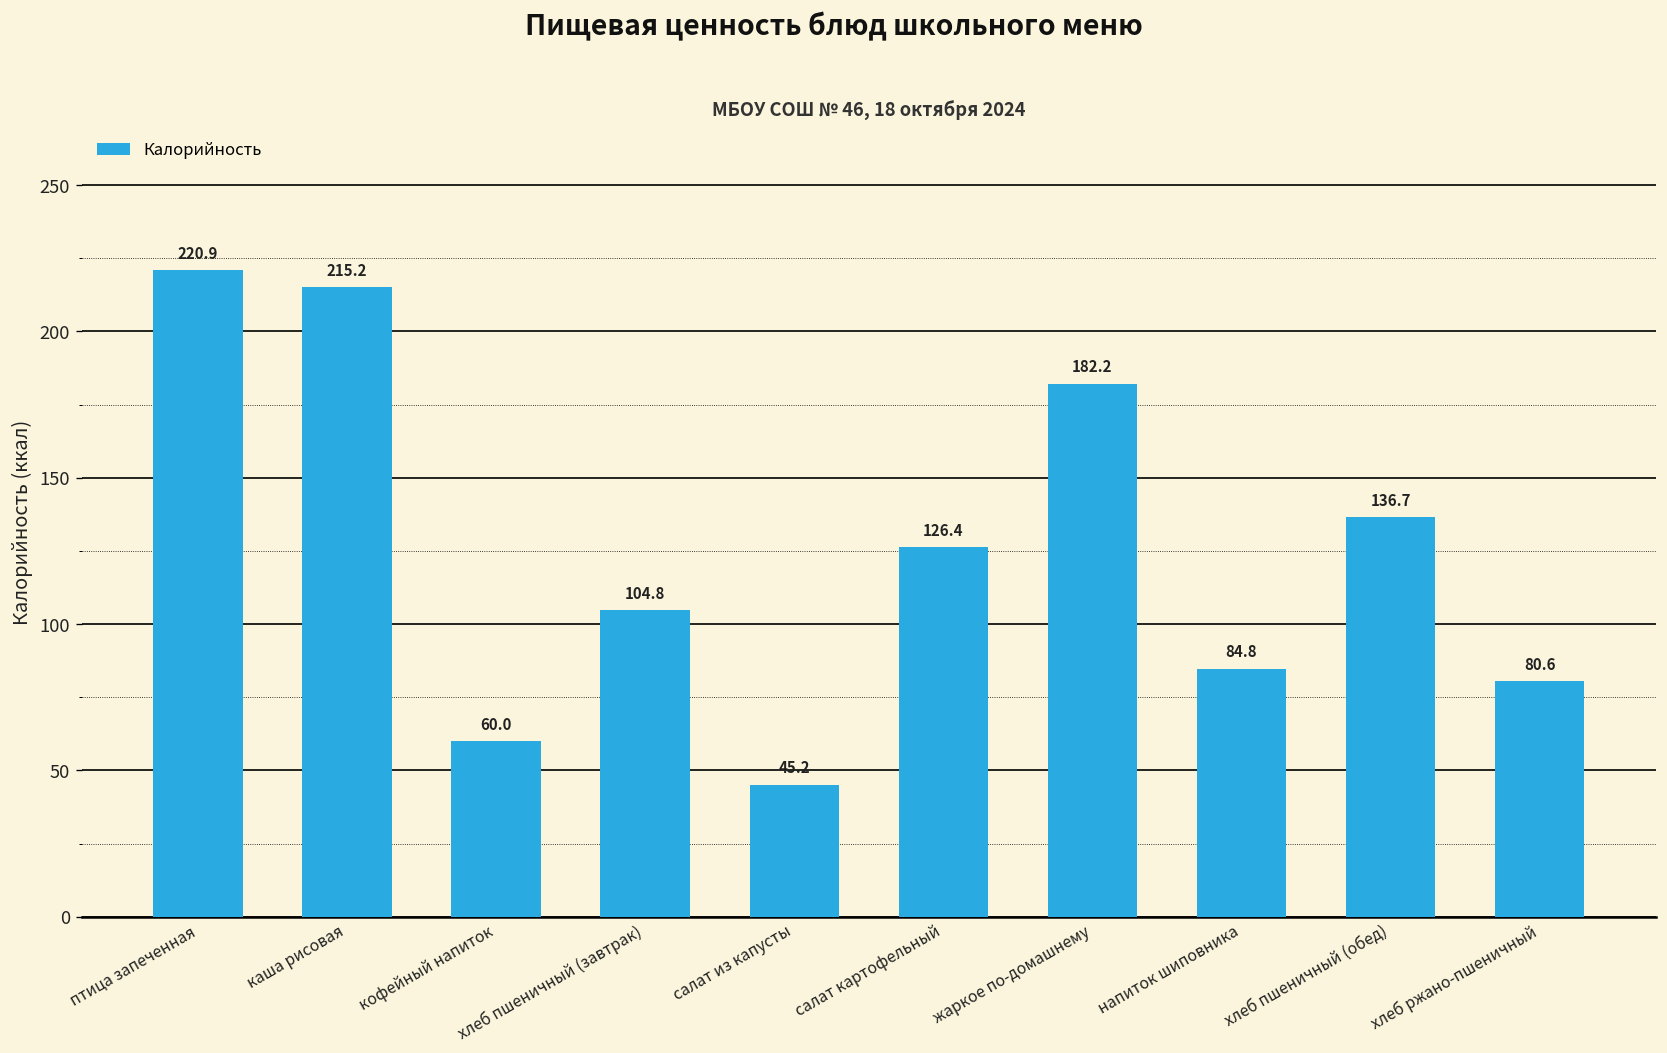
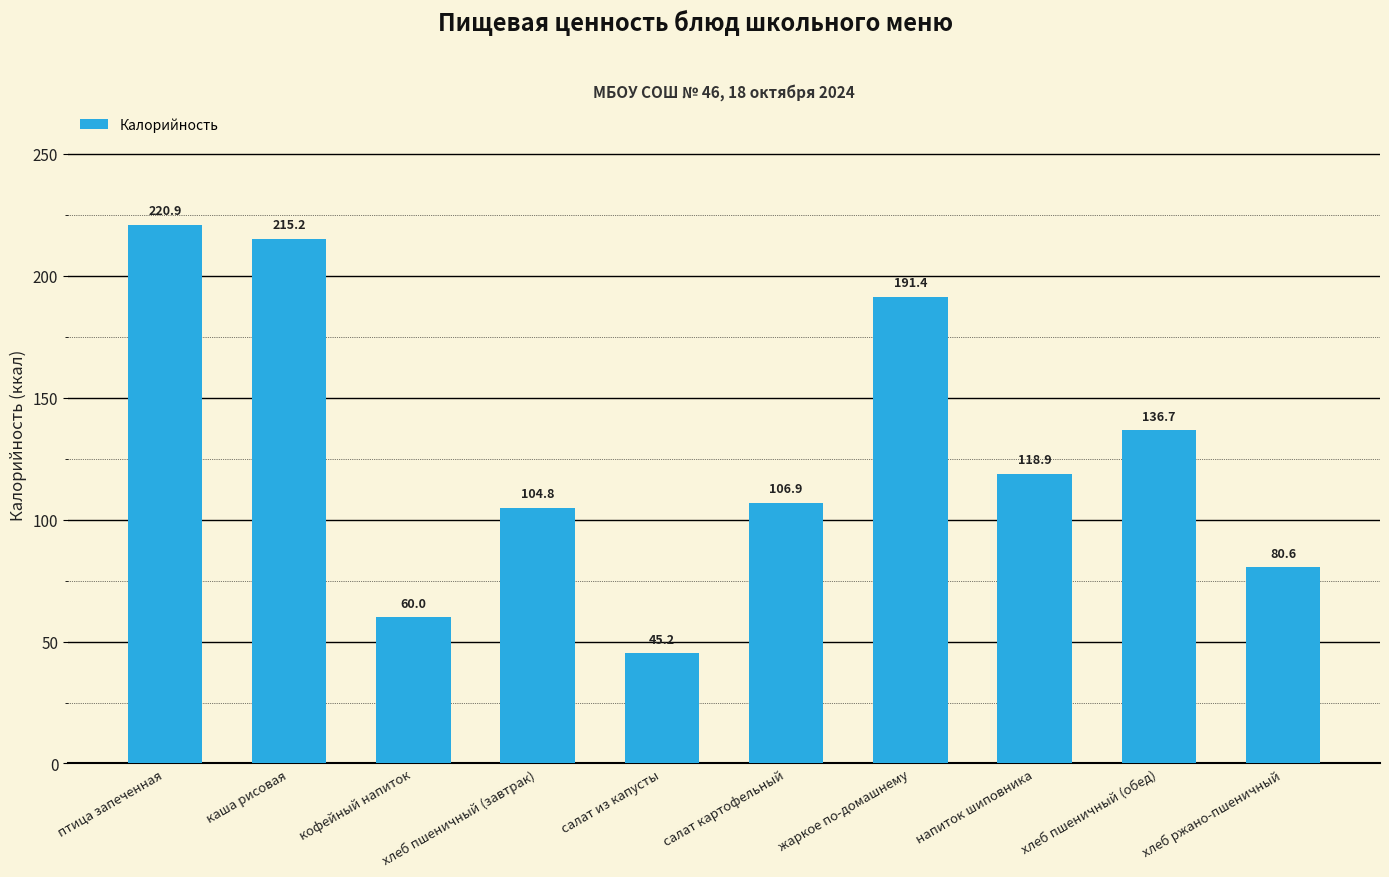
  {
    "птица запеченная": 220.9,
    "каша рисовая": 215.2,
    "кофейный напиток": 60.0,
    "хлеб пшеничный (завтрак)": 104.8,
    "салат из капусты": 45.2,
-   "салат картофельный": 126.4,
-   "жаркое по-домашнему": 182.2,
-   "напиток шиповника": 84.8,
+   "салат картофельный": 106.9,
+   "жаркое по-домашнему": 191.4,
+   "напиток шиповника": 118.9,
    "хлеб пшеничный (обед)": 136.7,
    "хлеб ржано-пшеничный": 80.6
  }
